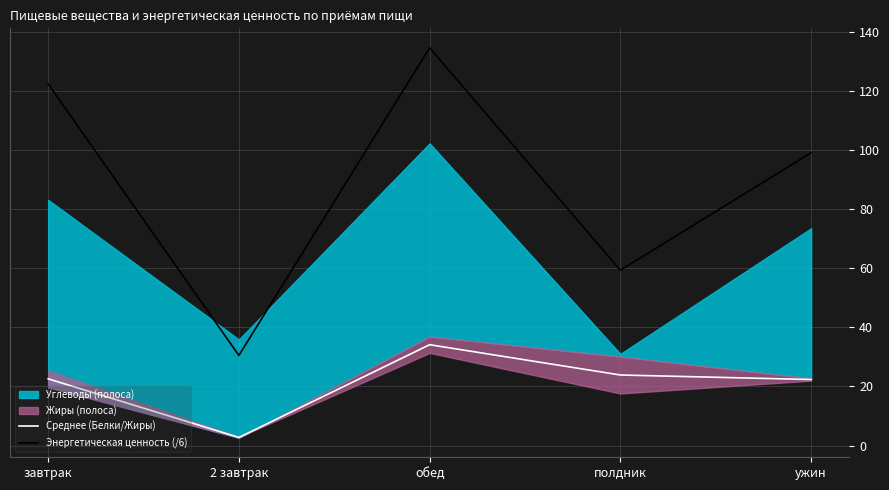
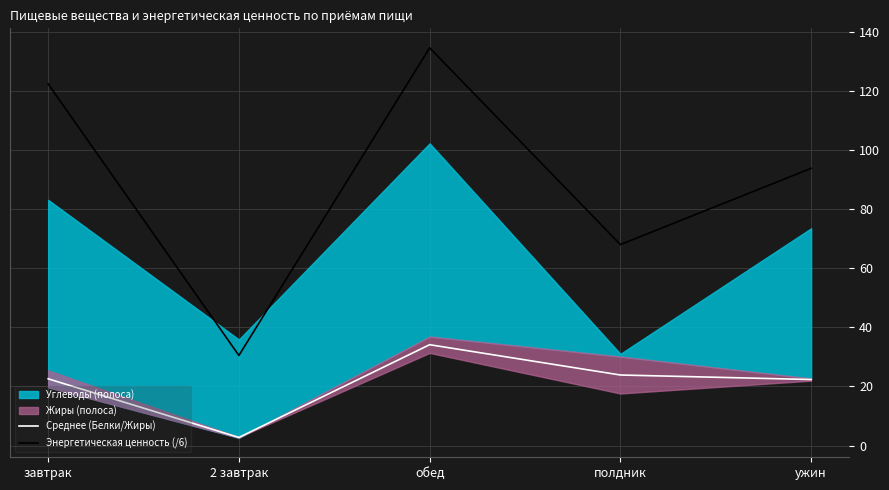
  {
    "Среднее (Белки/Жиры)": {
      "завтрак": 23,
      "обед": 34,
      "полдник": 24
    },
    "Энергетическая ценность (/6)": {
      "завтрак": 122,
      "2 завтрак": 30,
      "обед": 135,
-     "полдник": 59,
-     "ужин": 99
+     "полдник": 68,
+     "ужин": 94
    }
  }
